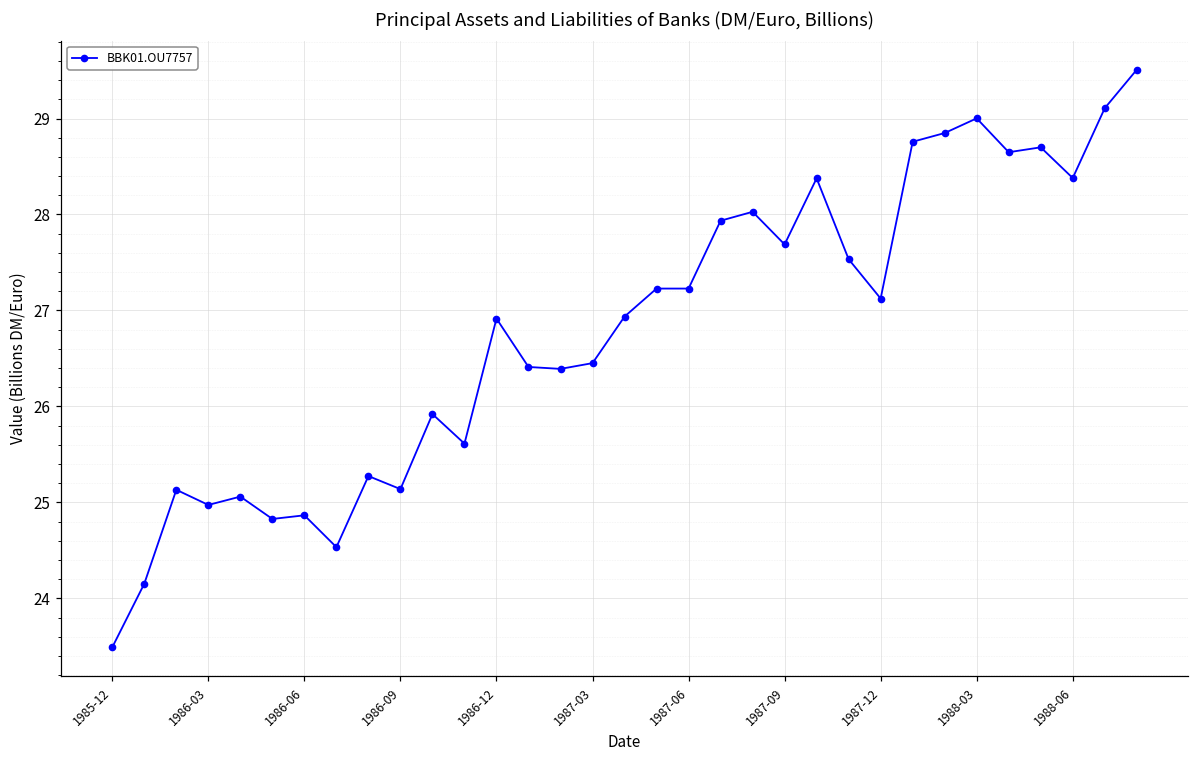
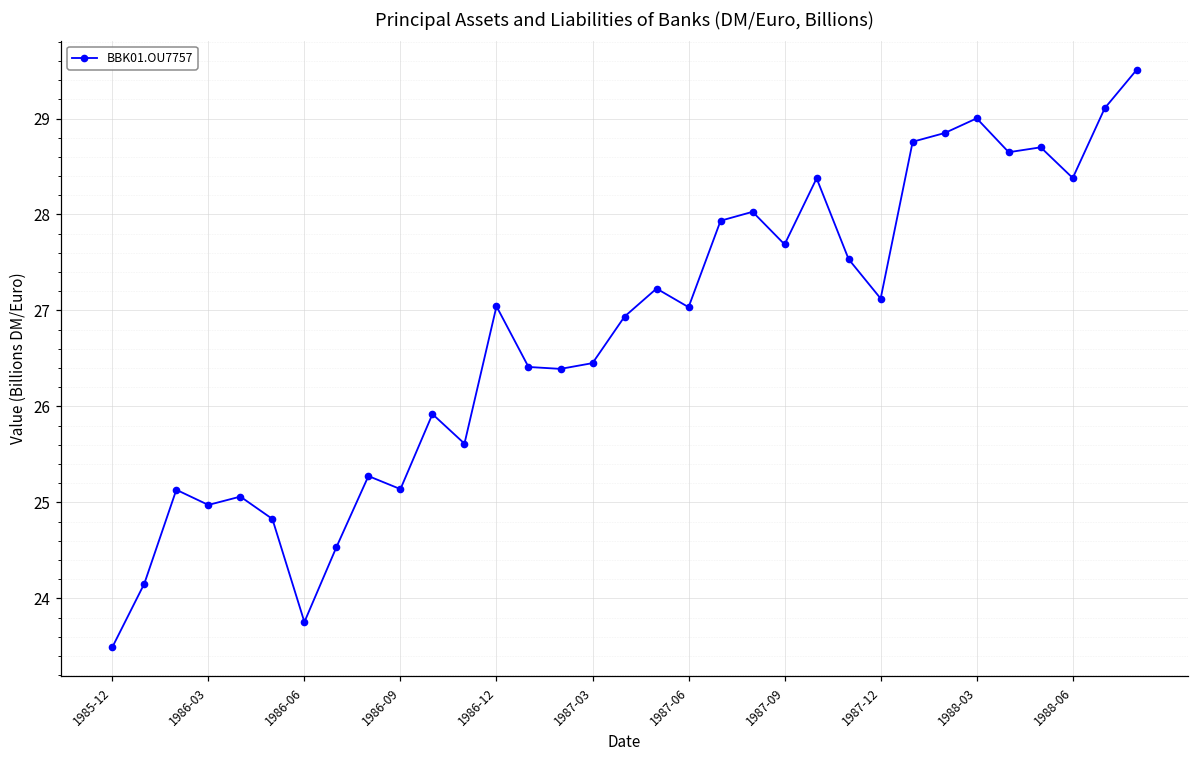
  {
    "1985-12": 23.5,
    "1986-03": 25.0,
-   "1986-06": 24.9,
+   "1986-06": 23.8,
    "1986-09": 25.1,
-   "1986-12": 26.9,
+   "1986-12": 27.0,
    "1987-03": 26.5,
-   "1987-06": 27.2,
+   "1987-06": 27.0,
    "1987-09": 27.7,
    "1987-12": 27.1,
    "1988-03": 29.0,
    "1988-06": 28.4
  }
